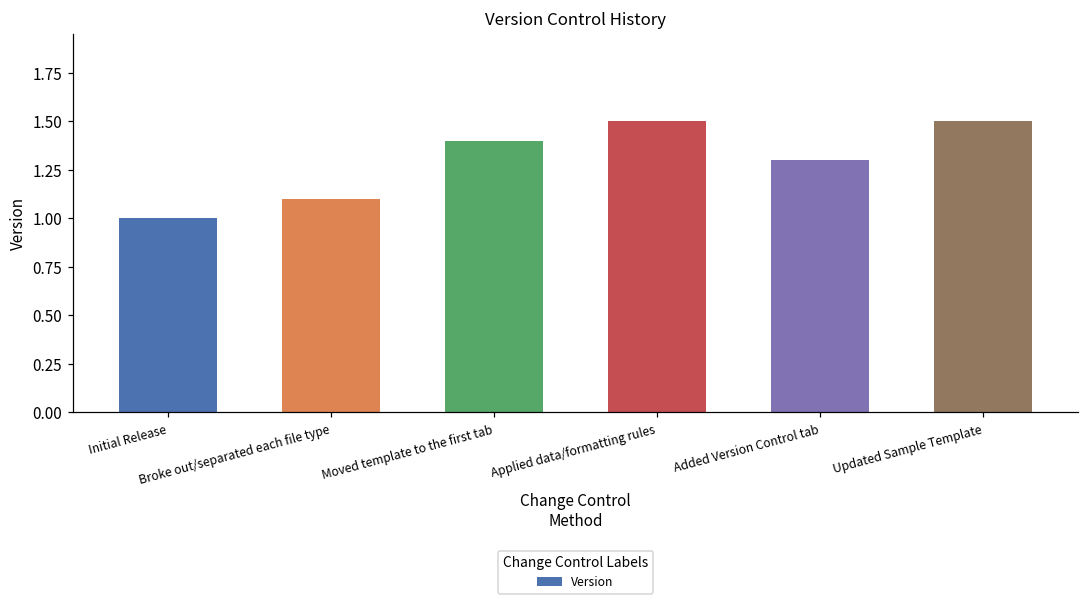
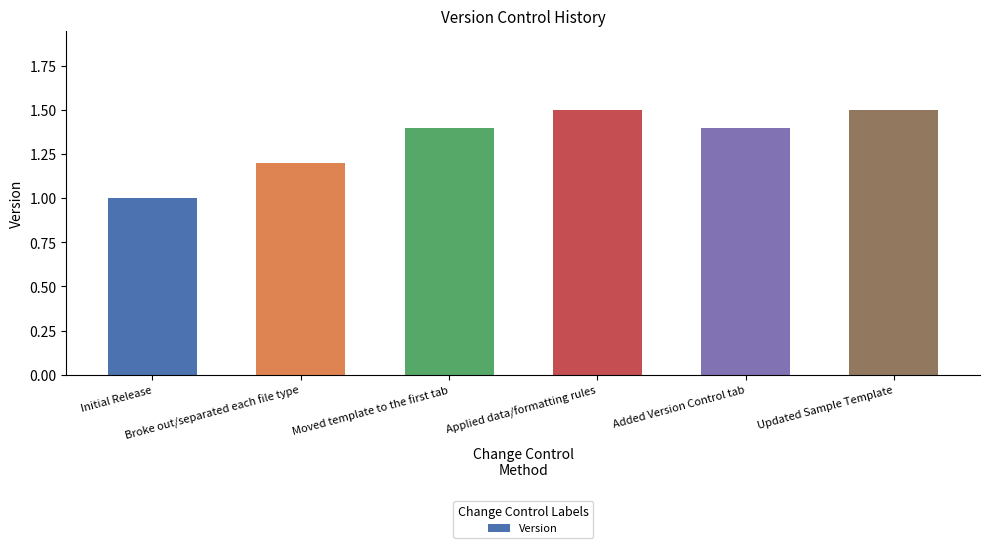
  {
    "Initial Release": 1.0,
-   "Broke out/separated each file type": 1.1,
+   "Broke out/separated each file type": 1.2,
    "Moved template to the first tab": 1.4,
    "Applied data/formatting rules": 1.5,
-   "Added Version Control tab": 1.3,
+   "Added Version Control tab": 1.4,
    "Updated Sample Template": 1.5
  }
